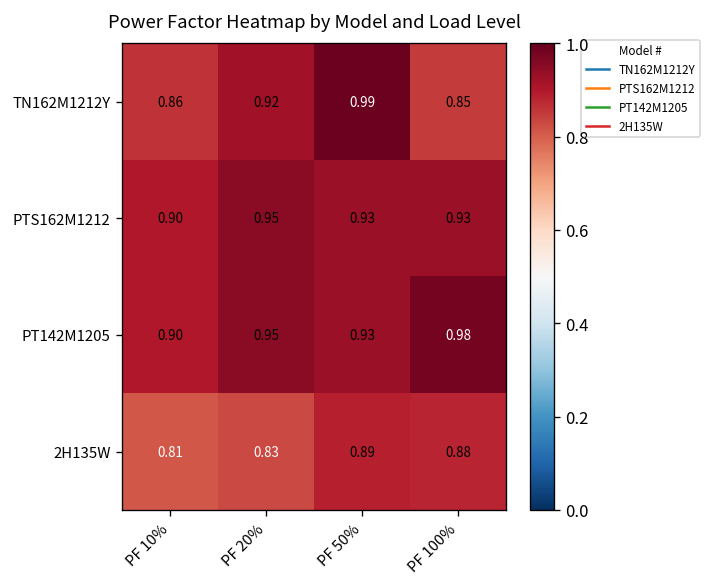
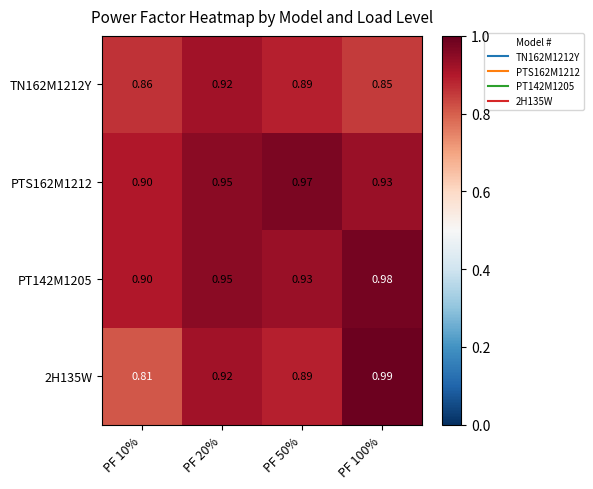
  {
    "TN162M1212Y": {
      "PF 10%": 0.86,
      "PF 20%": 0.92,
-     "PF 50%": 0.99,
+     "PF 50%": 0.89,
      "PF 100%": 0.85
    },
    "PTS162M1212": {
      "PF 10%": 0.90,
      "PF 20%": 0.95,
-     "PF 50%": 0.93,
+     "PF 50%": 0.97,
      "PF 100%": 0.93
    },
    "PT142M1205": {
      "PF 10%": 0.90,
      "PF 20%": 0.95,
      "PF 50%": 0.93,
      "PF 100%": 0.98
    },
    "2H135W": {
      "PF 10%": 0.81,
-     "PF 20%": 0.83,
+     "PF 20%": 0.92,
      "PF 50%": 0.89,
-     "PF 100%": 0.88
+     "PF 100%": 0.99
    }
  }
